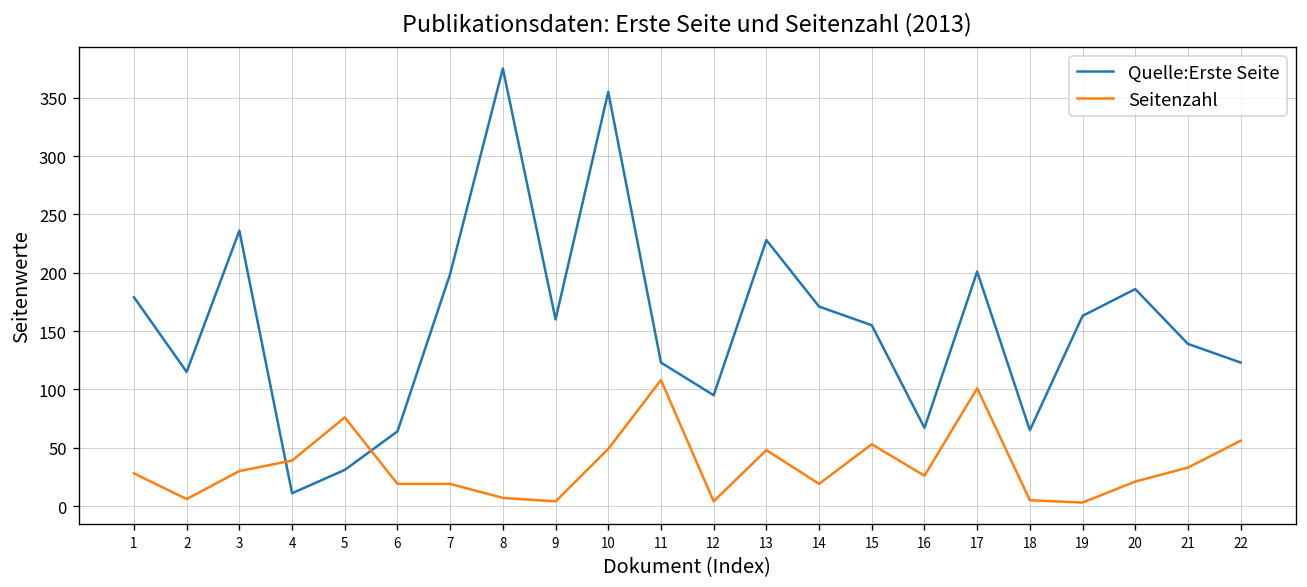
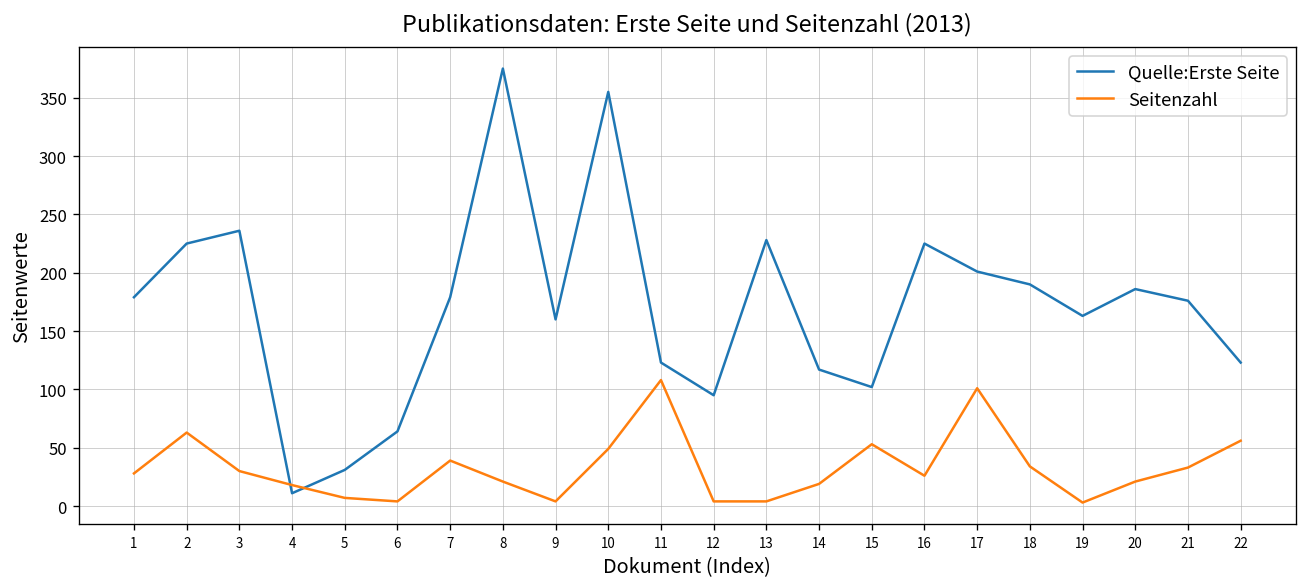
  {
    "Quelle:Erste Seite": {
      "1": 180,
-     "2": 120,
+     "2": 230,
      "3": 240,
      "4": 10,
      "5": 30,
      "6": 60,
-     "7": 200,
+     "7": 180,
      "8": 380,
      "9": 160,
      "10": 360,
      "11": 120,
      "12": 100,
      "13": 230,
-     "14": 170,
-     "15": 160,
-     "16": 70,
+     "14": 120,
+     "15": 100,
+     "16": 230,
      "17": 200,
-     "18": 70,
+     "18": 190,
      "19": 160,
      "20": 190,
-     "21": 140,
+     "21": 180,
      "22": 120
    },
    "Seitenzahl": {
      "1": 30,
-     "2": 10,
+     "2": 60,
      "3": 30,
-     "4": 40,
-     "5": 80,
-     "6": 20,
-     "7": 20,
-     "8": 10,
+     "4": 20,
+     "5": 10,
+     "6": 0,
+     "7": 40,
+     "8": 20,
      "9": 0,
      "10": 50,
      "11": 110,
      "12": 0,
-     "13": 50,
+     "13": 0,
      "14": 20,
      "15": 50,
      "16": 30,
      "17": 100,
-     "18": 10,
+     "18": 30,
      "19": 0,
      "20": 20,
      "21": 30,
      "22": 60
    }
  }
